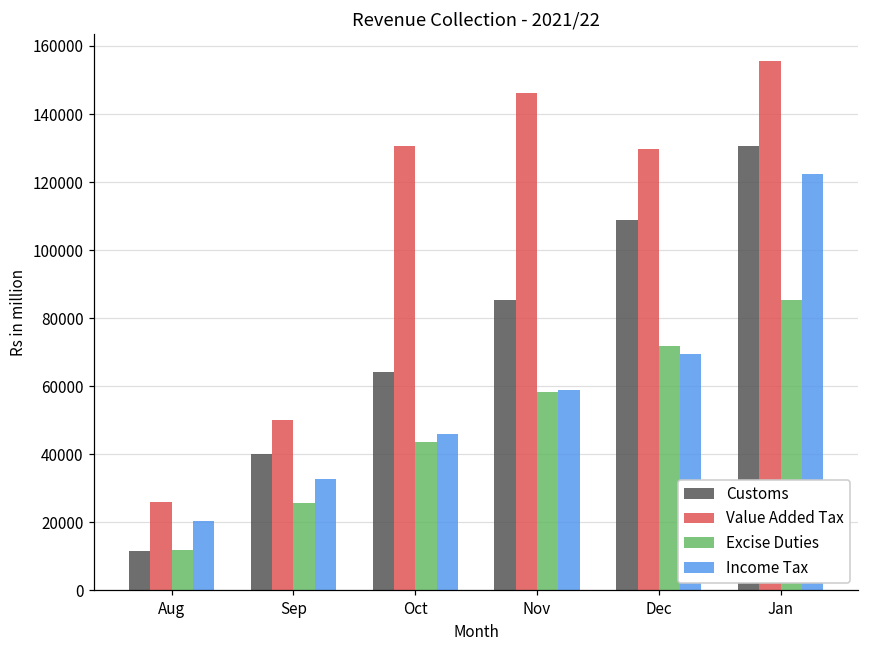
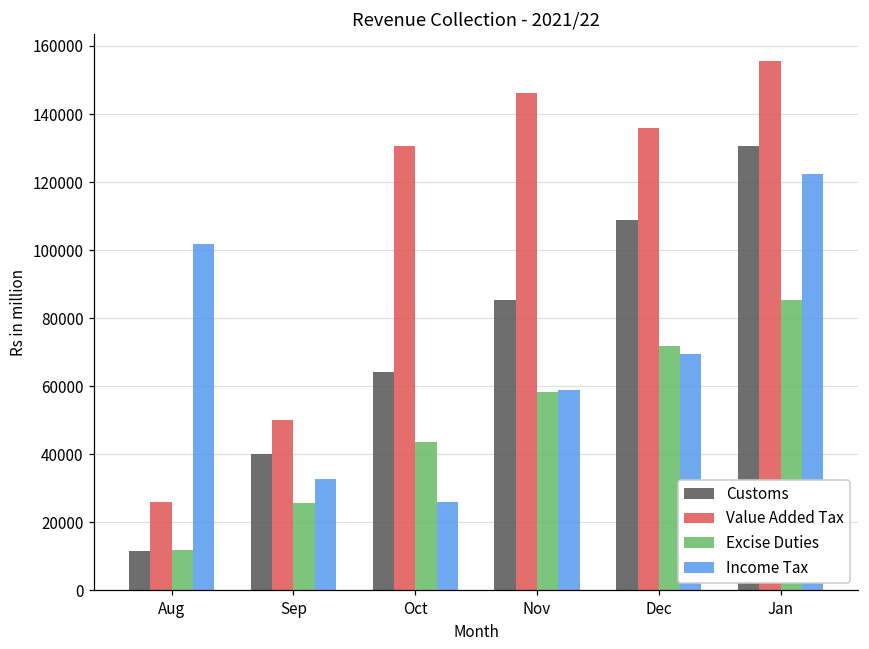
  {
    "Customs": {
      "Aug": 12000,
      "Sep": 40000,
      "Oct": 64000,
      "Nov": 85000,
      "Dec": 109000,
      "Jan": 131000
    },
    "Value Added Tax": {
      "Aug": 26000,
      "Sep": 50000,
      "Oct": 131000,
      "Nov": 146000,
-     "Dec": 130000,
+     "Dec": 136000,
      "Jan": 156000
    },
    "Excise Duties": {
      "Aug": 12000,
      "Sep": 26000,
      "Oct": 44000,
      "Nov": 58000,
      "Dec": 72000,
      "Jan": 85000
    },
    "Income Tax": {
-     "Aug": 20000,
+     "Aug": 102000,
      "Sep": 33000,
-     "Oct": 46000,
+     "Oct": 26000,
      "Nov": 59000,
      "Dec": 70000,
      "Jan": 122000
    }
  }
